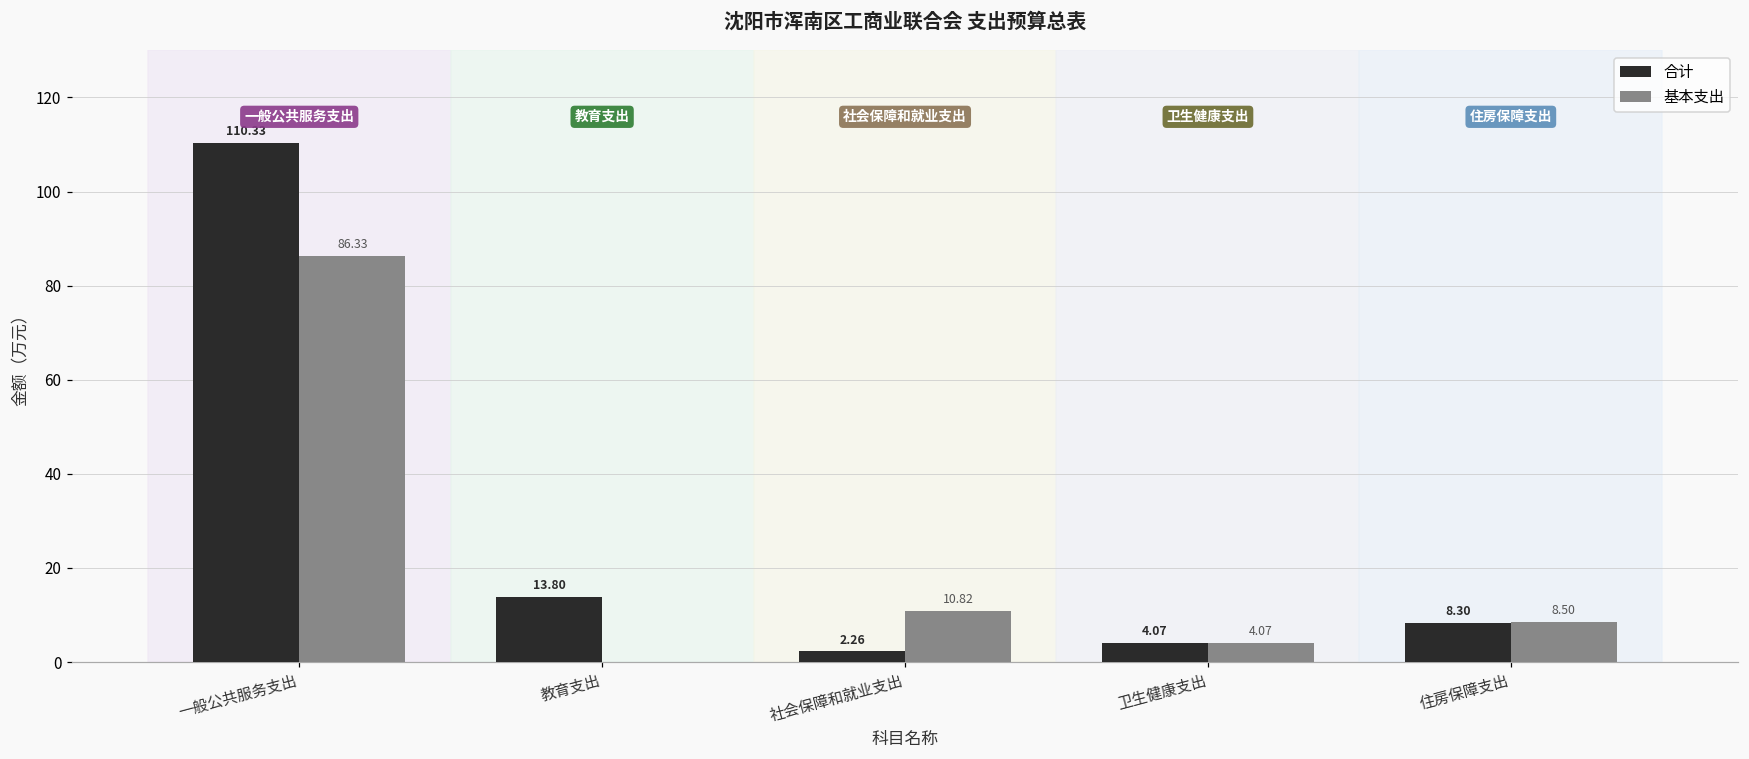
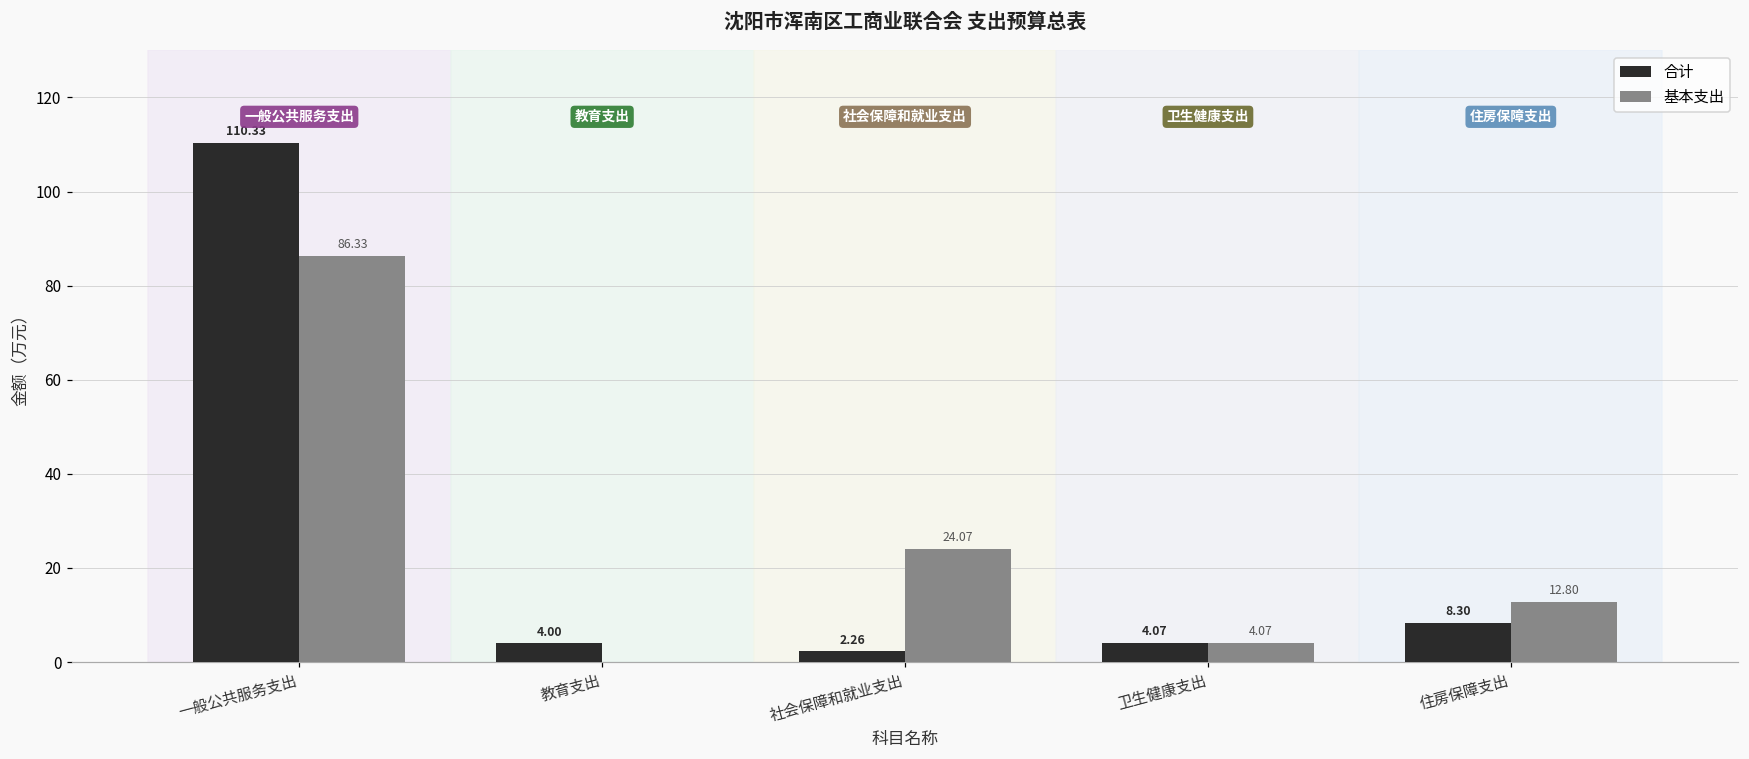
  {
    "合计": {
-     "教育支出": 13.80,
+     "教育支出": 4.00,
      "社会保障和就业支出": 2.26,
      "卫生健康支出": 4.07,
      "住房保障支出": 8.30
    },
    "基本支出": {
      "一般公共服务支出": 86.33,
-     "社会保障和就业支出": 10.82,
+     "社会保障和就业支出": 24.07,
      "卫生健康支出": 4.07,
-     "住房保障支出": 8.50
+     "住房保障支出": 12.80
    }
  }
